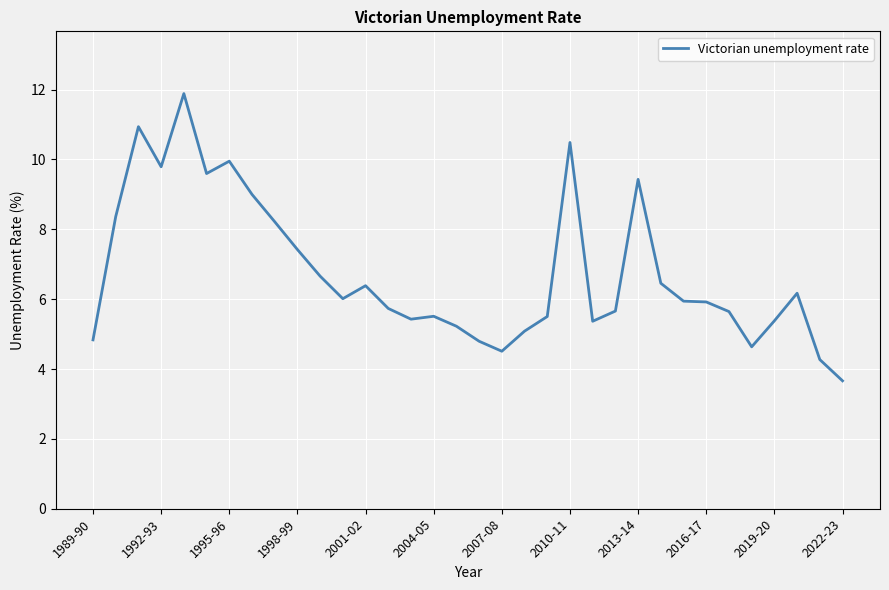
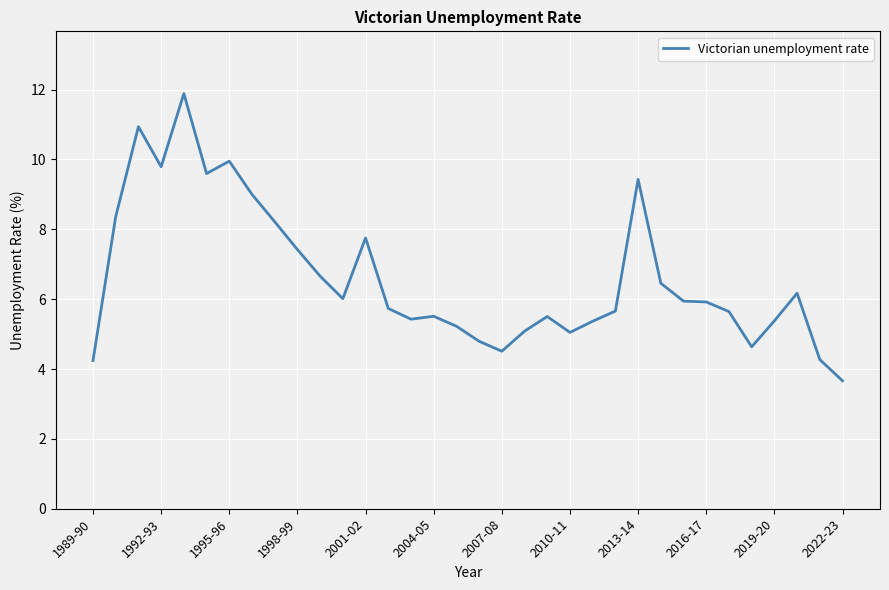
  {
-   "1989-90": 4.8,
+   "1989-90": 4.2,
    "1992-93": 9.8,
    "1995-96": 9.9,
    "1998-99": 7.4,
-   "2001-02": 6.4,
+   "2001-02": 7.8,
    "2004-05": 5.5,
    "2007-08": 4.5,
-   "2010-11": 10.5,
+   "2010-11": 5.0,
    "2013-14": 9.4,
    "2016-17": 5.9,
    "2019-20": 5.4,
    "2022-23": 3.7
  }
